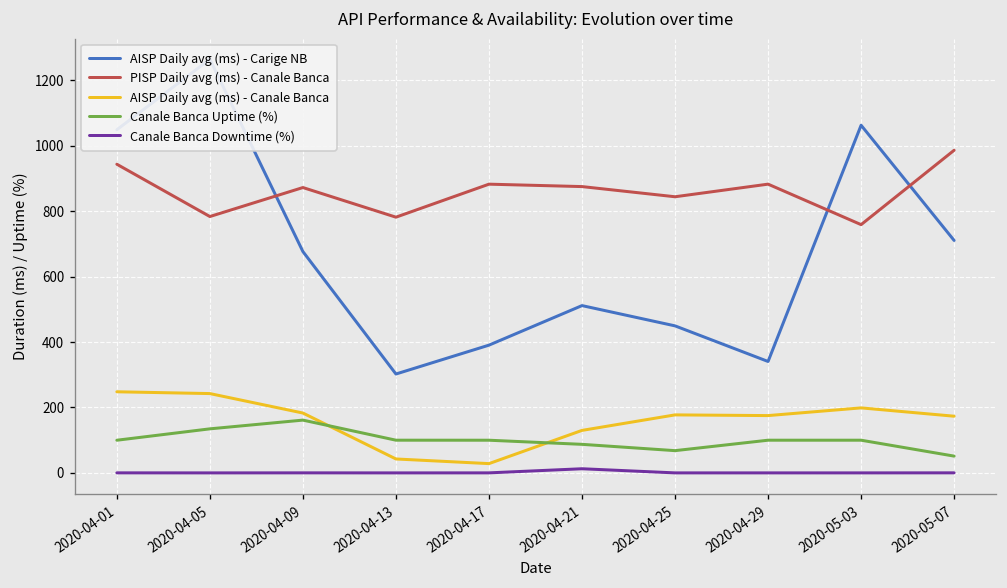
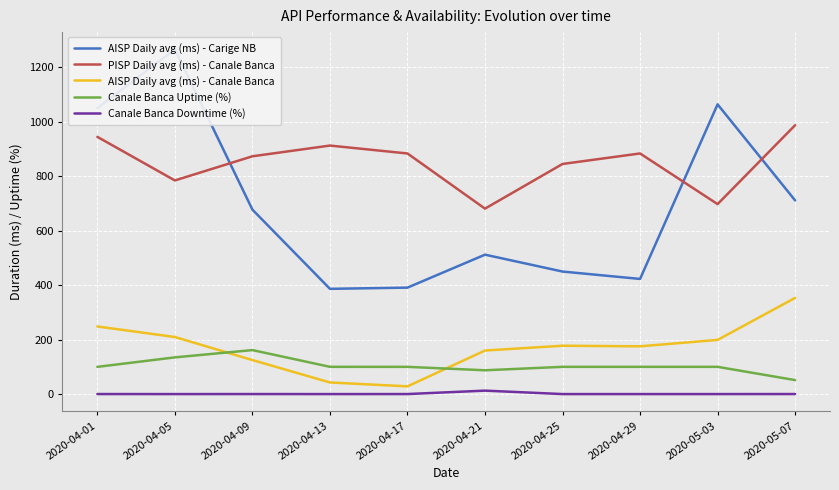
  {
    "AISP Daily avg (ms) - Carige NB": {
      "2020-04-09": 680,
-     "2020-04-13": 300,
+     "2020-04-13": 390,
      "2020-04-17": 390,
      "2020-04-21": 510,
      "2020-04-25": 450,
-     "2020-04-29": 340,
+     "2020-04-29": 420,
      "2020-05-03": 1060,
      "2020-05-07": 710
    },
    "PISP Daily avg (ms) - Canale Banca": {
      "2020-04-01": 940,
      "2020-04-05": 780,
      "2020-04-09": 870,
-     "2020-04-13": 780,
+     "2020-04-13": 910,
      "2020-04-17": 880,
-     "2020-04-21": 880,
+     "2020-04-21": 680,
      "2020-04-25": 840,
      "2020-04-29": 880,
-     "2020-05-03": 760,
+     "2020-05-03": 700,
      "2020-05-07": 990
    },
    "AISP Daily avg (ms) - Canale Banca": {
      "2020-04-01": 250,
-     "2020-04-05": 240,
-     "2020-04-09": 180,
+     "2020-04-05": 210,
+     "2020-04-09": 120,
      "2020-04-13": 40,
      "2020-04-17": 30,
-     "2020-04-21": 130,
+     "2020-04-21": 160,
      "2020-04-25": 180,
      "2020-04-29": 180,
      "2020-05-03": 200,
-     "2020-05-07": 170
+     "2020-05-07": 350
    },
    "Canale Banca Uptime (%)": {
      "2020-04-01": 100,
      "2020-04-05": 130,
      "2020-04-09": 160,
      "2020-04-13": 100,
      "2020-04-17": 100,
      "2020-04-21": 90,
-     "2020-04-25": 70,
+     "2020-04-25": 100,
      "2020-04-29": 100,
      "2020-05-03": 100,
      "2020-05-07": 50
    },
    "Canale Banca Downtime (%)": {
      "2020-04-01": 0,
      "2020-04-05": 0,
      "2020-04-09": 0,
      "2020-04-13": 0,
      "2020-04-17": 0,
      "2020-04-21": 10,
      "2020-04-25": 0,
      "2020-04-29": 0,
      "2020-05-03": 0,
      "2020-05-07": 0
    }
  }
